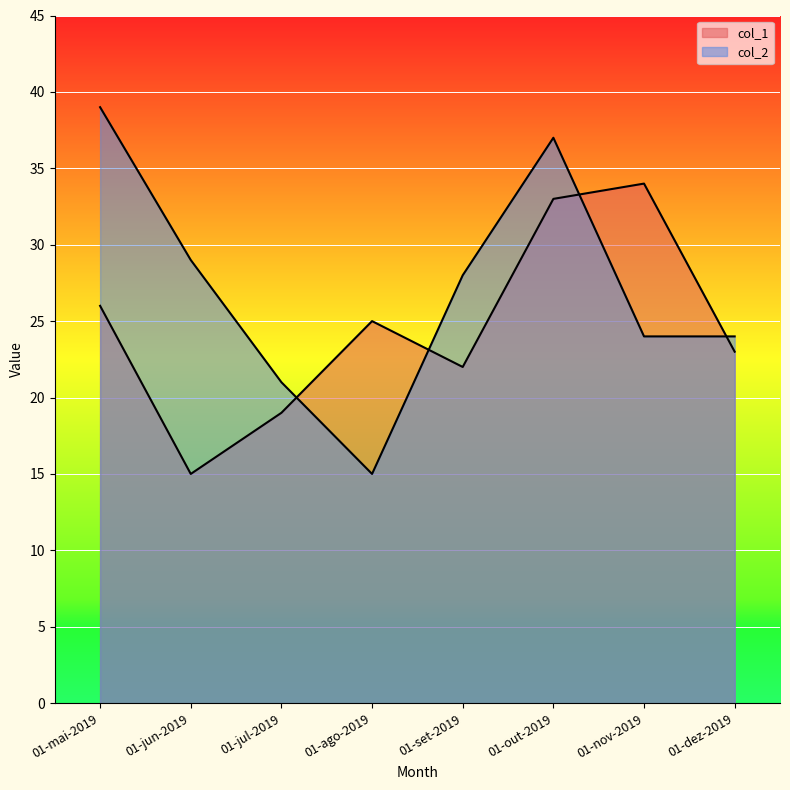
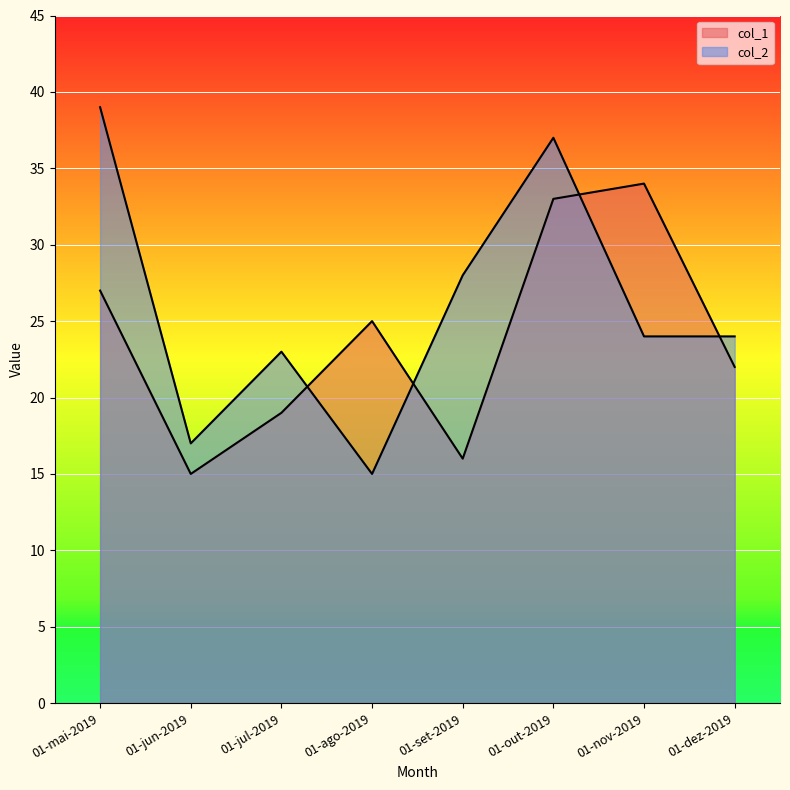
  {
    "col_1": {
-     "01-mai-2019": 26,
+     "01-mai-2019": 27,
      "01-jun-2019": 15,
      "01-jul-2019": 19,
      "01-ago-2019": 25,
-     "01-set-2019": 22,
+     "01-set-2019": 16,
      "01-out-2019": 33,
      "01-nov-2019": 34,
-     "01-dez-2019": 23
+     "01-dez-2019": 22
    },
    "col_2": {
      "01-mai-2019": 39,
-     "01-jun-2019": 29,
-     "01-jul-2019": 21,
+     "01-jun-2019": 17,
+     "01-jul-2019": 23,
      "01-ago-2019": 15,
      "01-set-2019": 28,
      "01-out-2019": 37,
      "01-nov-2019": 24,
      "01-dez-2019": 24
    }
  }
